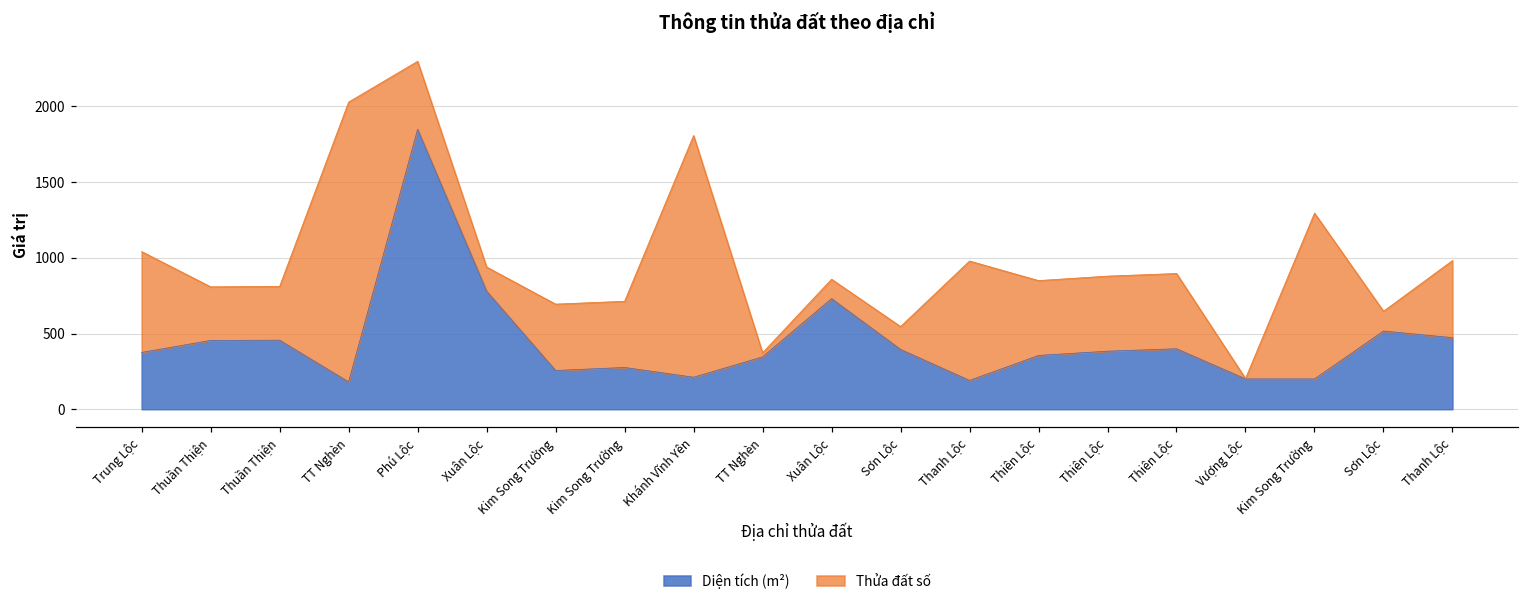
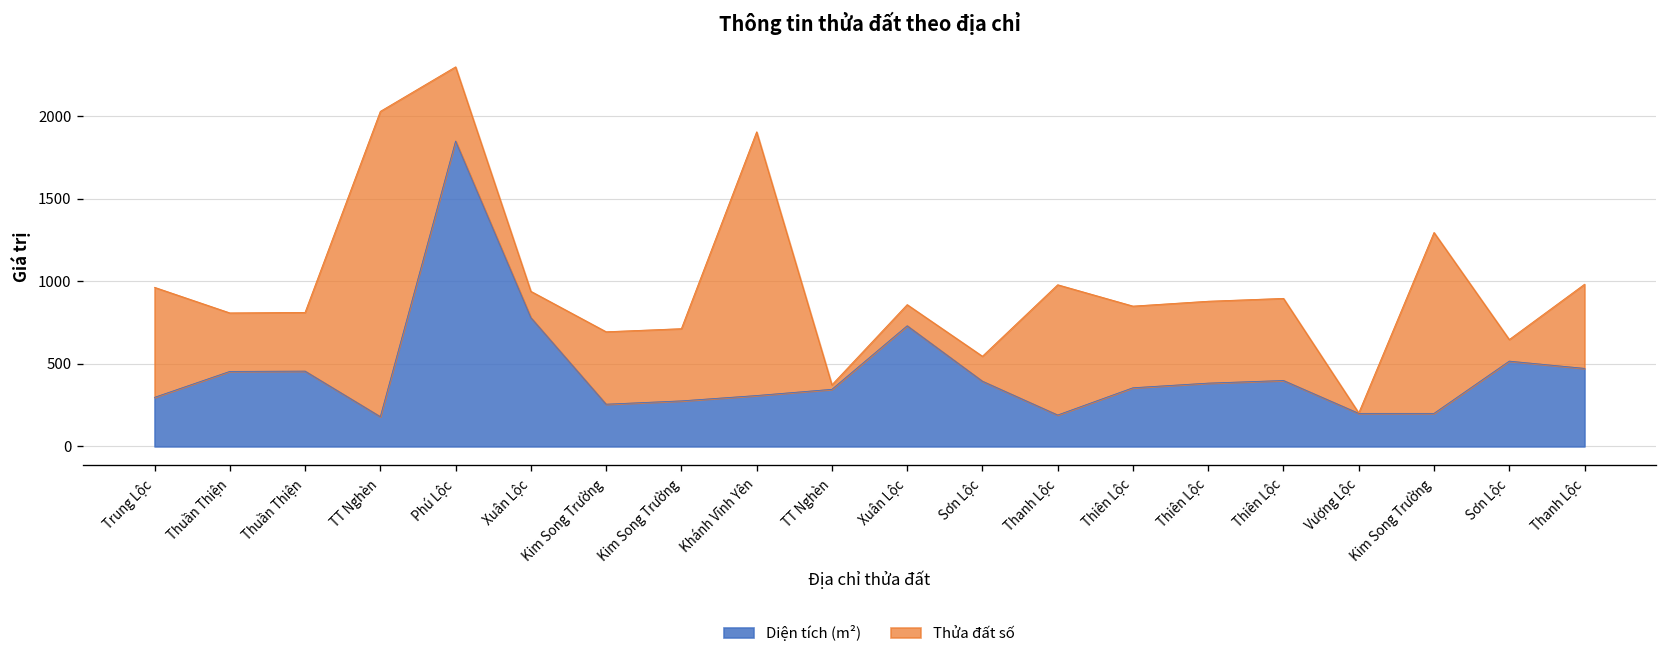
  {
    "Diện tích (m²)": {
-     "Trung Lộc": 380,
+     "Trung Lộc": 300,
      "Phú Lộc": 1850,
-     "Khánh Vĩnh Yên": 210
+     "Khánh Vĩnh Yên": 310
    },
    "Thửa đất số": {
      "Trung Lộc": 670,
      "Phú Lộc": 450,
      "Khánh Vĩnh Yên": 1600
    }
  }
